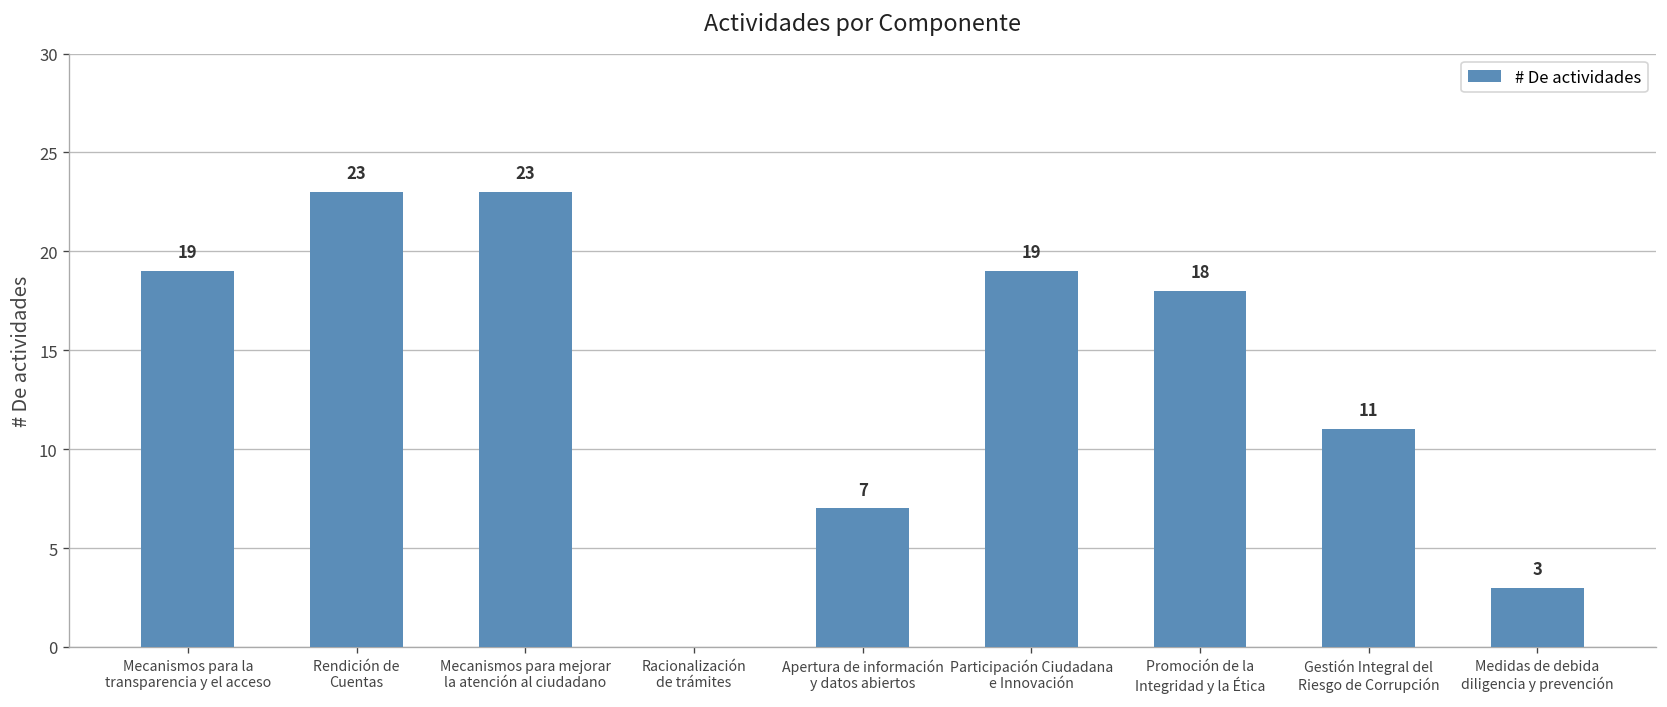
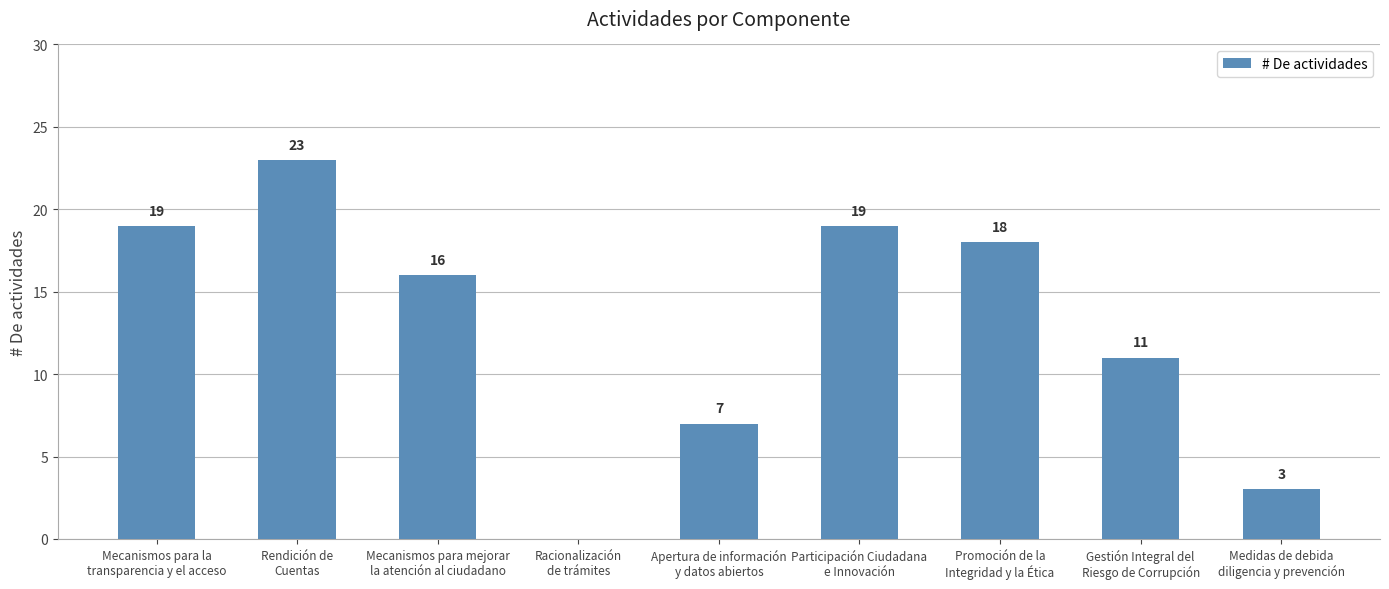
  {
    "Mecanismos para la transparencia y el acceso": 19,
    "Rendición de Cuentas": 23,
-   "Mecanismos para mejorar la atención al ciudadano": 23,
+   "Mecanismos para mejorar la atención al ciudadano": 16,
    "Apertura de información y datos abiertos": 7,
    "Participación Ciudadana e Innovación": 19,
    "Promoción de la Integridad y la Ética": 18,
    "Gestión Integral del Riesgo de Corrupción": 11,
    "Medidas de debida diligencia y prevención": 3
  }
